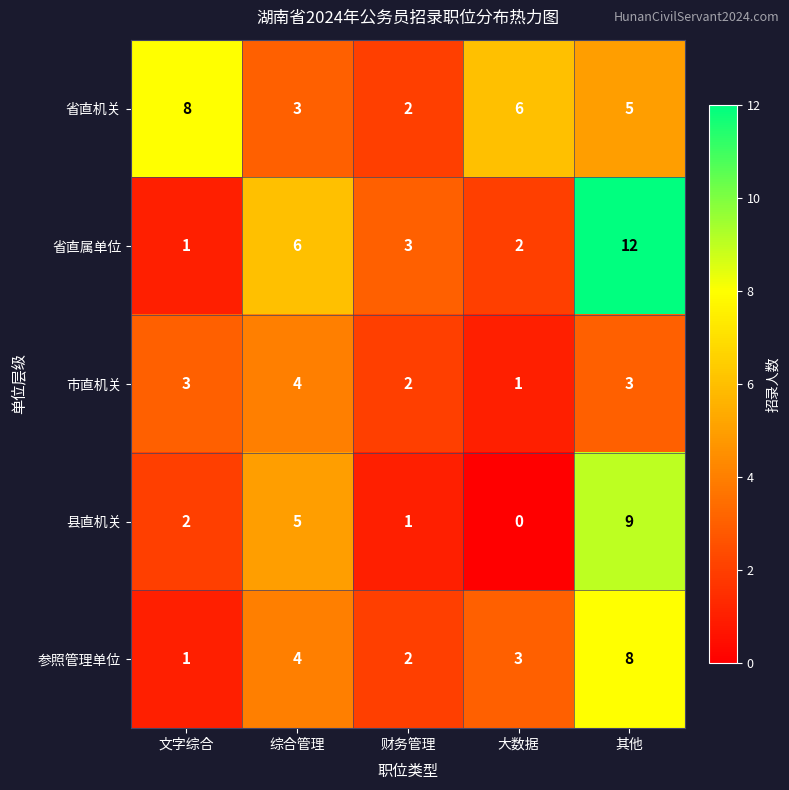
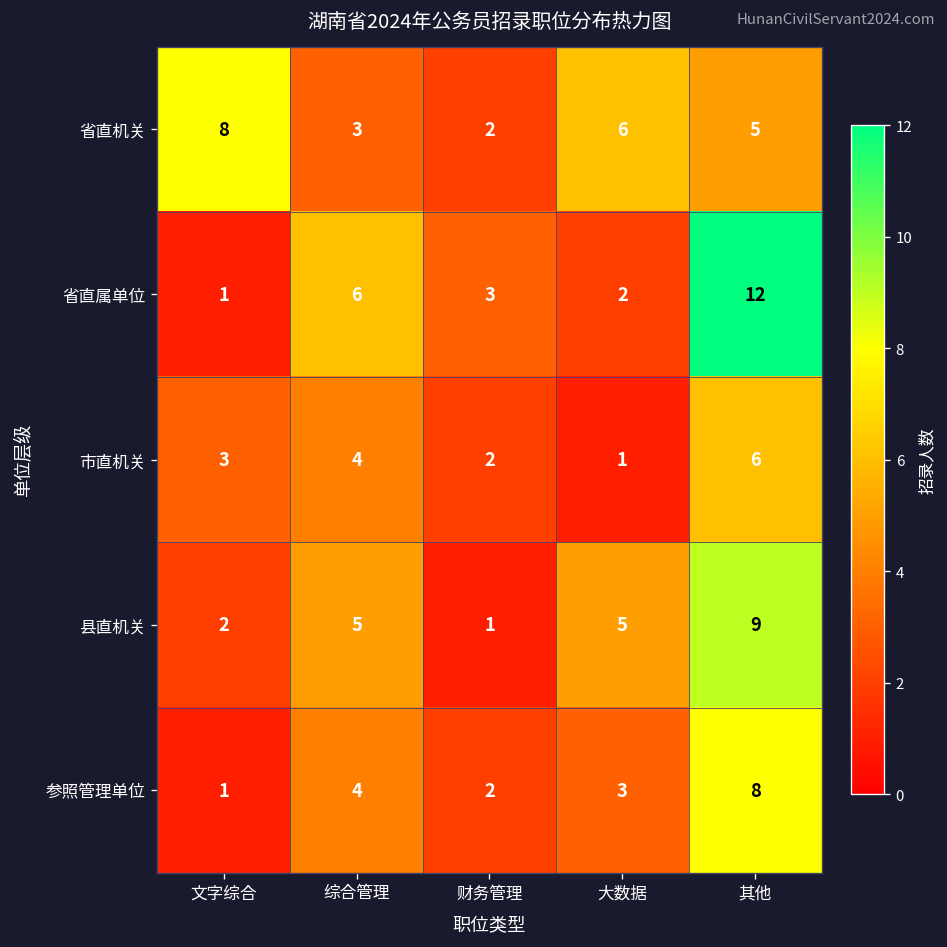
  {
    "省直机关": {
      "文字综合": 8,
      "综合管理": 3,
      "财务管理": 2,
      "大数据": 6,
      "其他": 5
    },
    "省直属单位": {
      "文字综合": 1,
      "综合管理": 6,
      "财务管理": 3,
      "大数据": 2,
      "其他": 12
    },
    "市直机关": {
      "文字综合": 3,
      "综合管理": 4,
      "财务管理": 2,
      "大数据": 1,
-     "其他": 3
+     "其他": 6
    },
    "县直机关": {
      "文字综合": 2,
      "综合管理": 5,
      "财务管理": 1,
-     "大数据": 0,
+     "大数据": 5,
      "其他": 9
    },
    "参照管理单位": {
      "文字综合": 1,
      "综合管理": 4,
      "财务管理": 2,
      "大数据": 3,
      "其他": 8
    }
  }
